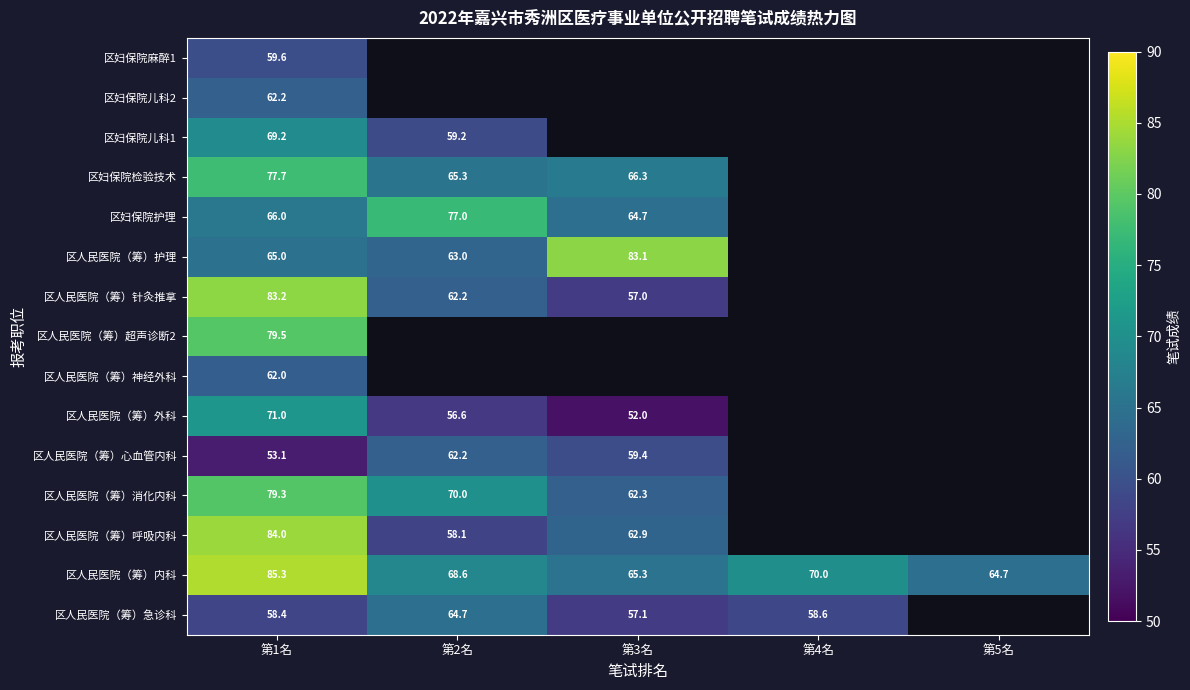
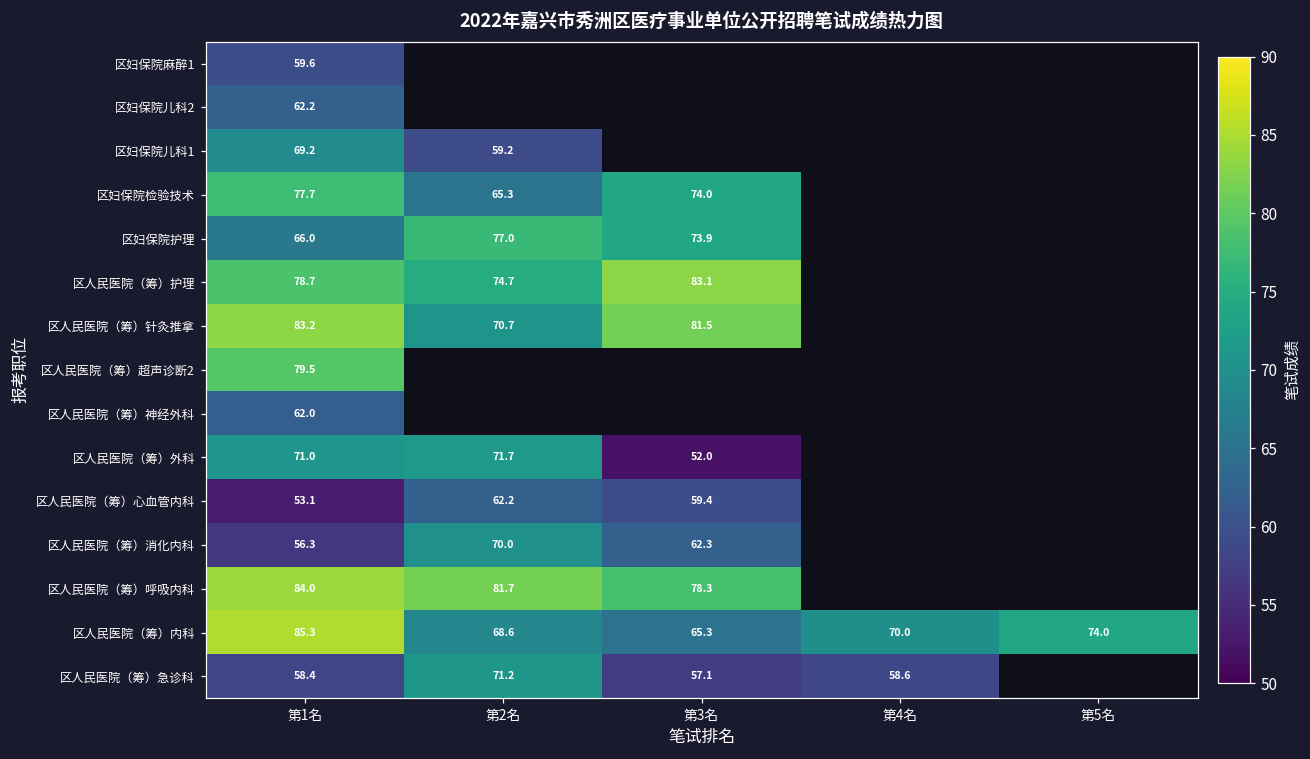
  {
    "区妇保院麻醉1": {
      "第1名": 59.6
    },
    "区妇保院儿科2": {
      "第1名": 62.2
    },
    "区妇保院儿科1": {
      "第1名": 69.2,
      "第2名": 59.2
    },
    "区妇保院检验技术": {
      "第1名": 77.7,
      "第2名": 65.3,
-     "第3名": 66.3
+     "第3名": 74.0
    },
    "区妇保院护理": {
      "第1名": 66.0,
      "第2名": 77.0,
-     "第3名": 64.7
+     "第3名": 73.9
    },
    "区人民医院（筹）护理": {
-     "第1名": 65.0,
-     "第2名": 63.0,
+     "第1名": 78.7,
+     "第2名": 74.7,
      "第3名": 83.1
    },
    "区人民医院（筹）针灸推拿": {
      "第1名": 83.2,
-     "第2名": 62.2,
-     "第3名": 57.0
+     "第2名": 70.7,
+     "第3名": 81.5
    },
    "区人民医院（筹）超声诊断2": {
      "第1名": 79.5
    },
    "区人民医院（筹）神经外科": {
      "第1名": 62.0
    },
    "区人民医院（筹）外科": {
      "第1名": 71.0,
-     "第2名": 56.6,
+     "第2名": 71.7,
      "第3名": 52.0
    },
    "区人民医院（筹）心血管内科": {
      "第1名": 53.1,
      "第2名": 62.2,
      "第3名": 59.4
    },
    "区人民医院（筹）消化内科": {
-     "第1名": 79.3,
+     "第1名": 56.3,
      "第2名": 70.0,
      "第3名": 62.3
    },
    "区人民医院（筹）呼吸内科": {
      "第1名": 84.0,
-     "第2名": 58.1,
-     "第3名": 62.9
+     "第2名": 81.7,
+     "第3名": 78.3
    },
    "区人民医院（筹）内科": {
      "第1名": 85.3,
      "第2名": 68.6,
      "第3名": 65.3,
      "第4名": 70.0,
-     "第5名": 64.7
+     "第5名": 74.0
    },
    "区人民医院（筹）急诊科": {
      "第1名": 58.4,
-     "第2名": 64.7,
+     "第2名": 71.2,
      "第3名": 57.1,
      "第4名": 58.6
    }
  }
